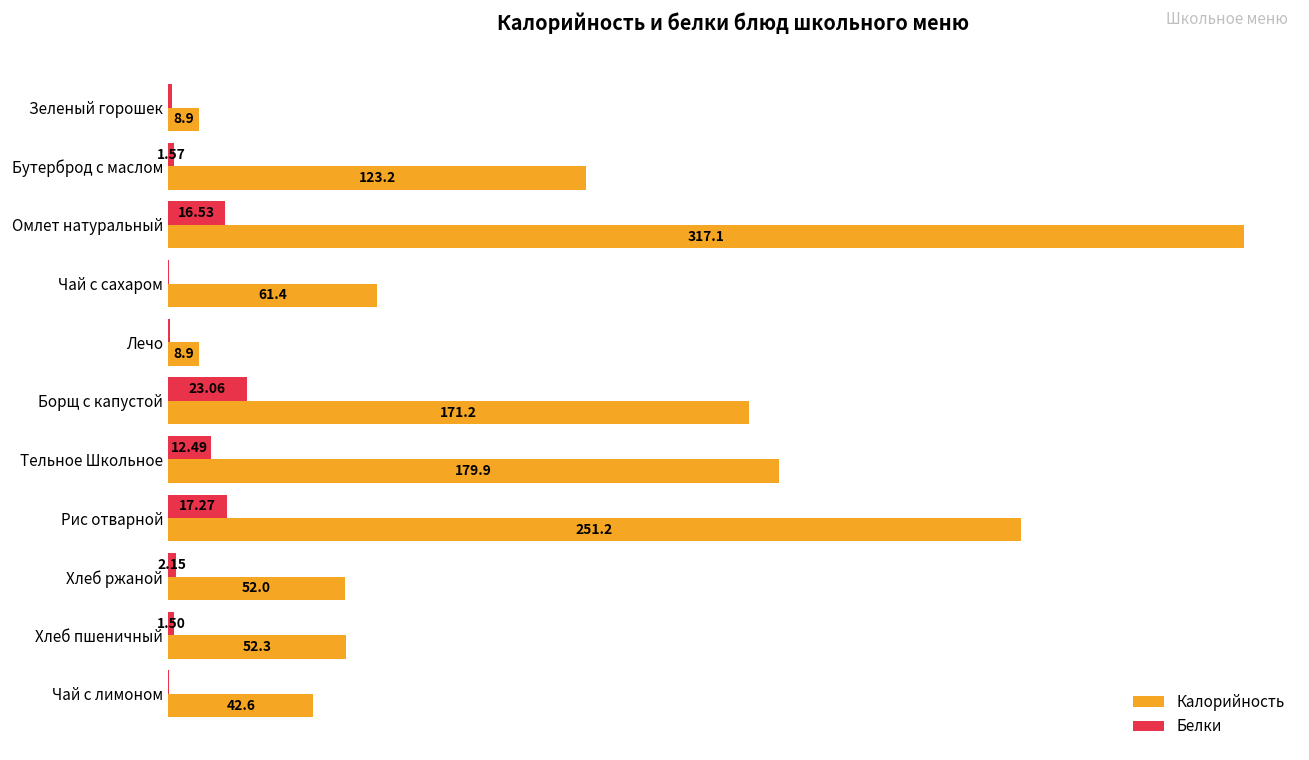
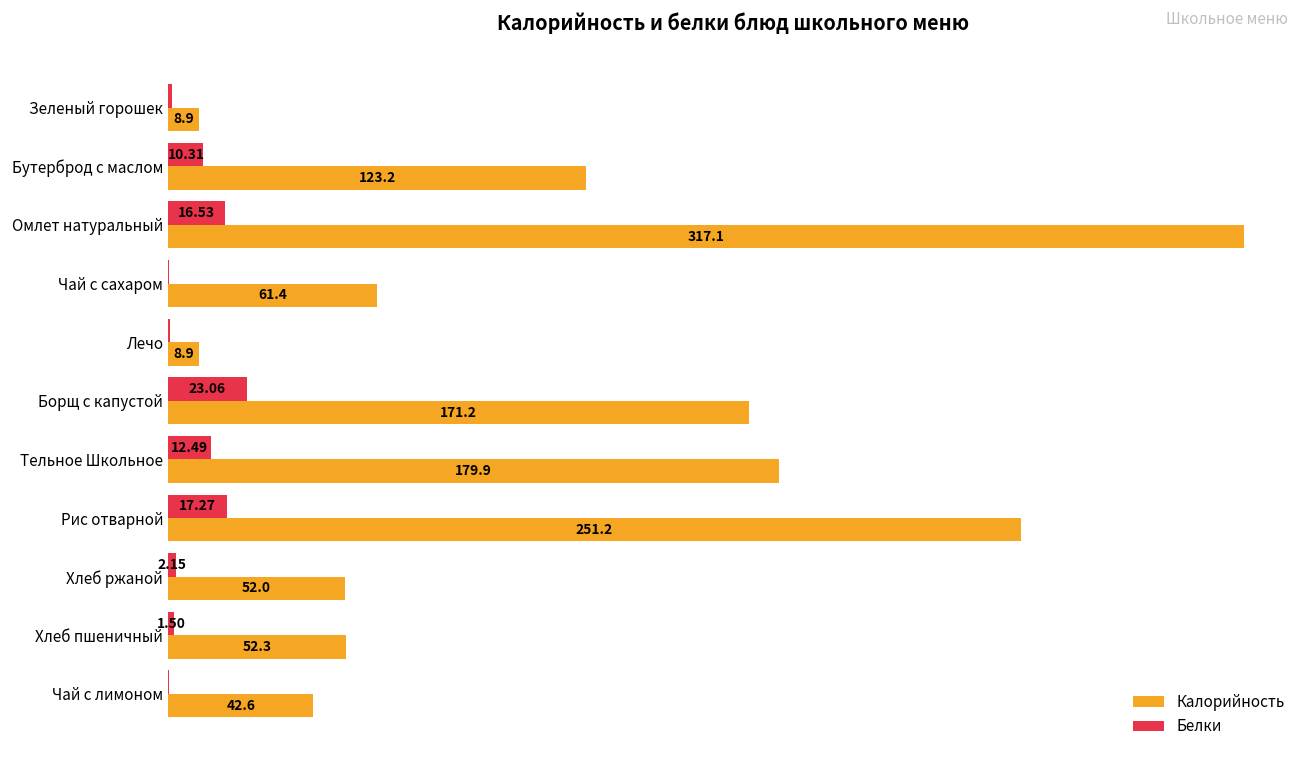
  {
    "Калорийность": {
      "Зеленый горошек": 8.9,
      "Бутерброд с маслом": 123.2,
      "Омлет натуральный": 317.1,
      "Чай с сахаром": 61.4,
      "Лечо": 8.9,
      "Борщ с капустой": 171.2,
      "Тельное Школьное": 179.9,
      "Рис отварной": 251.2,
      "Хлеб ржаной": 52.0,
      "Хлеб пшеничный": 52.3,
      "Чай с лимоном": 42.6
    },
    "Белки": {
-     "Бутерброд с маслом": 1.57,
+     "Бутерброд с маслом": 10.31,
      "Омлет натуральный": 16.53,
      "Борщ с капустой": 23.06,
      "Тельное Школьное": 12.49,
      "Рис отварной": 17.27,
      "Хлеб ржаной": 2.15,
      "Хлеб пшеничный": 1.50
    }
  }
